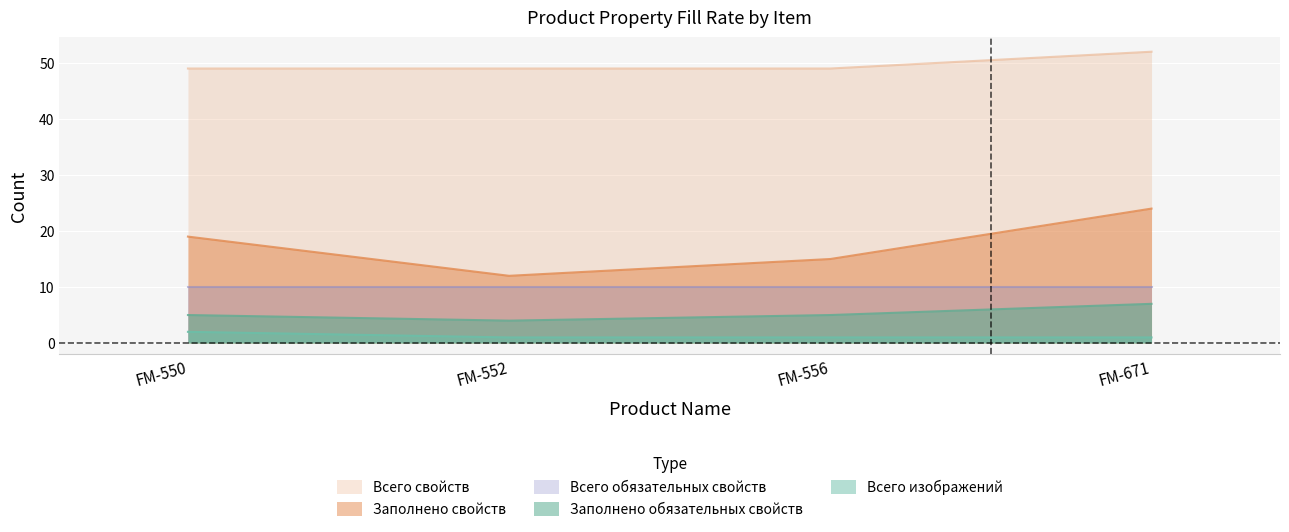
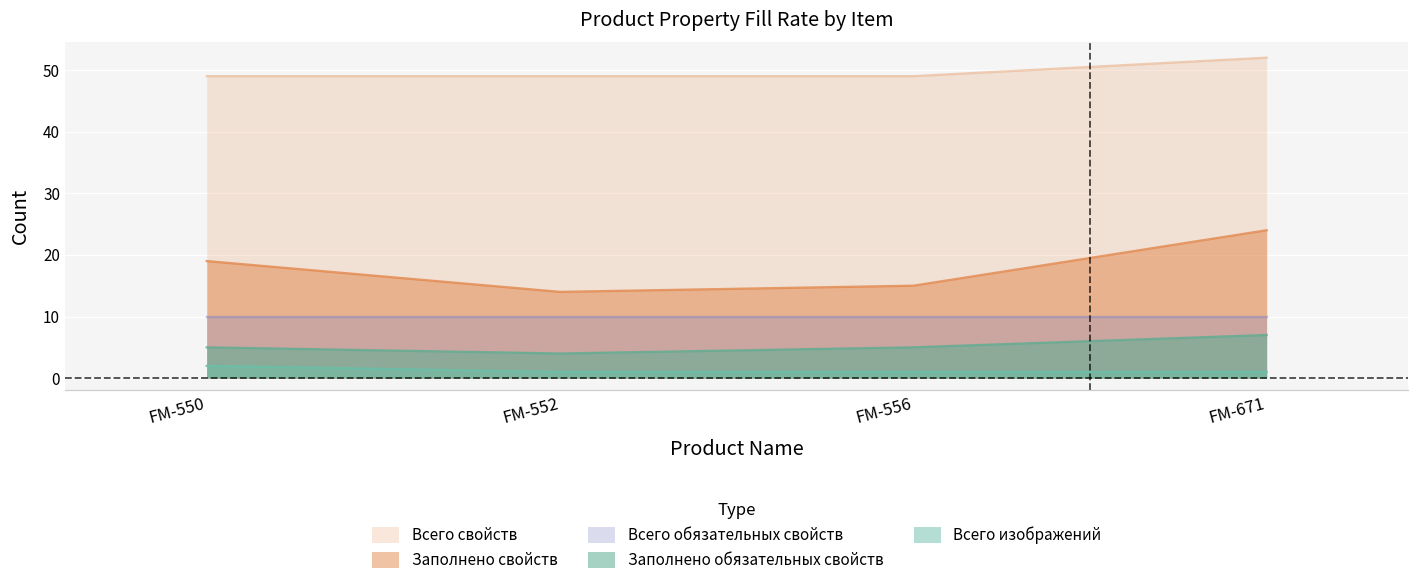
  {
    "Заполнено свойств": {
      "FM-550": 19,
-     "FM-552": 12,
+     "FM-552": 14,
      "FM-556": 15,
      "FM-671": 24
    }
  }
